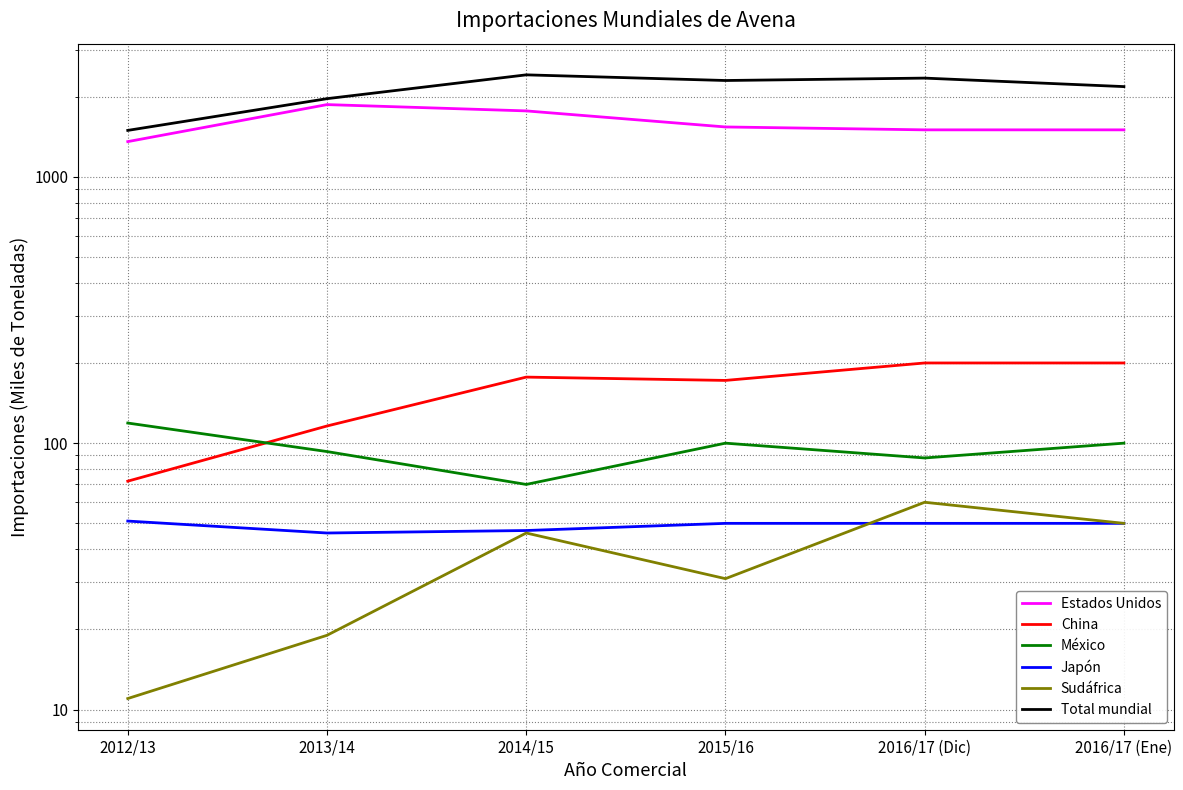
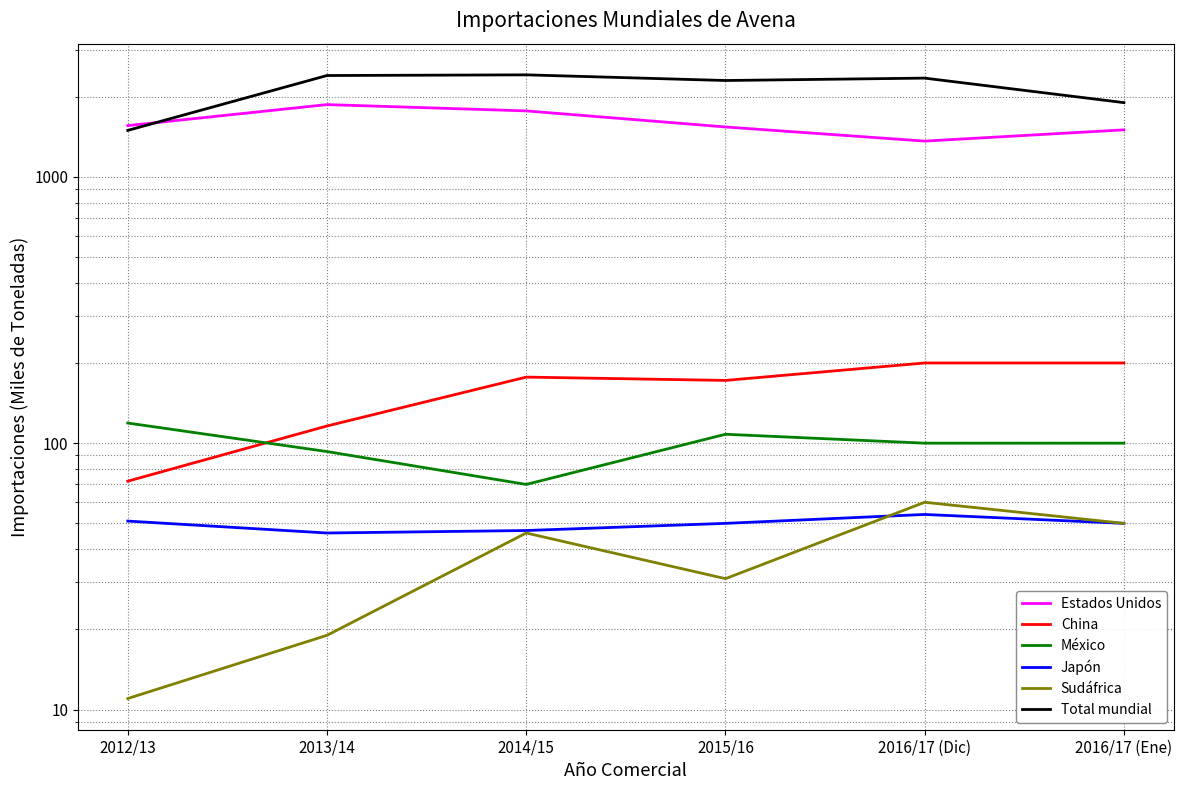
  {
    "Estados Unidos": {
-     "2012/13": 1400,
+     "2012/13": 1600,
      "2013/14": 1900,
      "2014/15": 1800,
      "2015/16": 1500,
-     "2016/17 (Dic)": 1500,
+     "2016/17 (Dic)": 1400,
      "2016/17 (Ene)": 1500
    },
    "China": {
      "2012/13": 72,
      "2013/14": 120,
      "2014/15": 180,
      "2015/16": 170,
      "2016/17 (Dic)": 200,
      "2016/17 (Ene)": 200
    },
    "México": {
      "2012/13": 120,
      "2013/14": 93,
      "2014/15": 70,
-     "2015/16": 100,
-     "2016/17 (Dic)": 88,
+     "2015/16": 108,
+     "2016/17 (Dic)": 100,
      "2016/17 (Ene)": 100
    },
    "Japón": {
      "2012/13": 51,
      "2013/14": 46,
      "2015/16": 50,
-     "2016/17 (Dic)": 50
+     "2016/17 (Dic)": 54
    },
    "Sudáfrica": {
      "2012/13": 11,
      "2013/14": 19,
      "2015/16": 31,
      "2016/17 (Dic)": 60
    },
    "Total mundial": {
      "2012/13": 1500,
-     "2013/14": 2000,
+     "2013/14": 2400,
      "2014/15": 2400,
      "2015/16": 2300,
      "2016/17 (Dic)": 2300,
-     "2016/17 (Ene)": 2200
+     "2016/17 (Ene)": 1900
    }
  }
